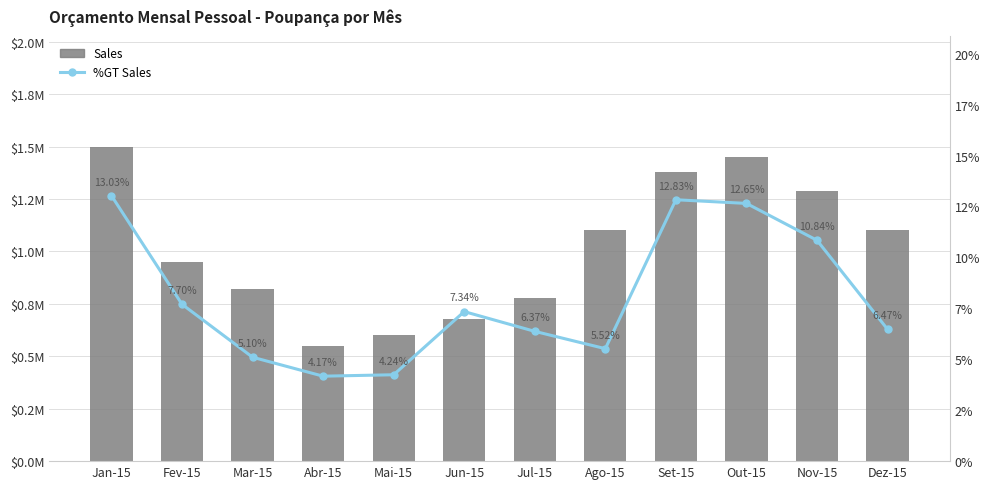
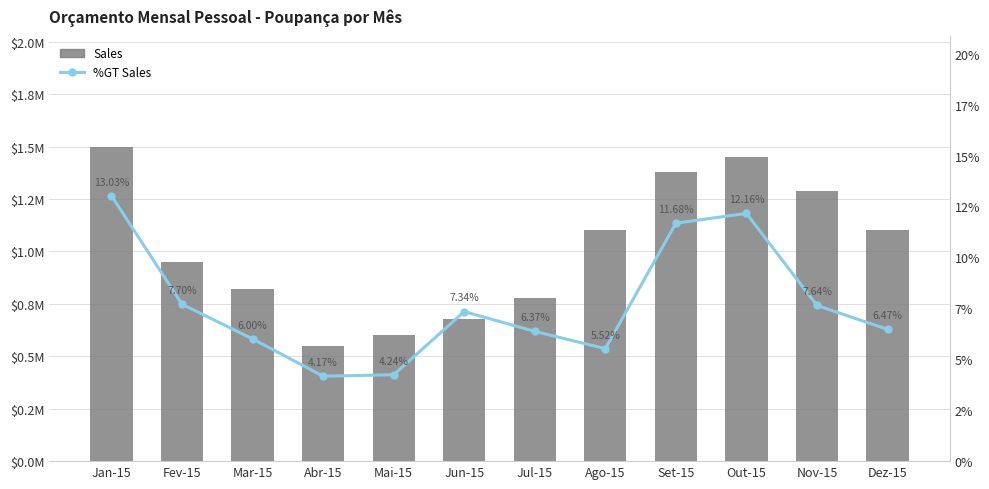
  {
    "%GT Sales": {
      "Jan-15": "13.03%",
      "Fev-15": "7.70%",
-     "Mar-15": "5.10%",
+     "Mar-15": "6.00%",
      "Abr-15": "4.17%",
      "Mai-15": "4.24%",
      "Jun-15": "7.34%",
      "Jul-15": "6.37%",
      "Ago-15": "5.52%",
-     "Set-15": "12.83%",
-     "Out-15": "12.65%",
-     "Nov-15": "10.84%",
+     "Set-15": "11.68%",
+     "Out-15": "12.16%",
+     "Nov-15": "7.64%",
      "Dez-15": "6.47%"
    }
  }
